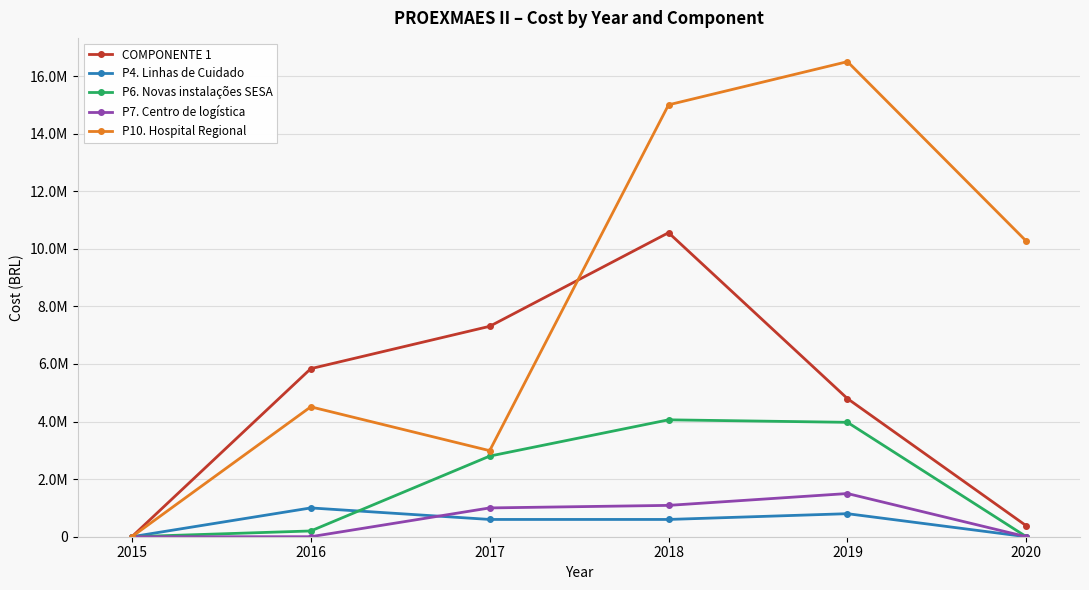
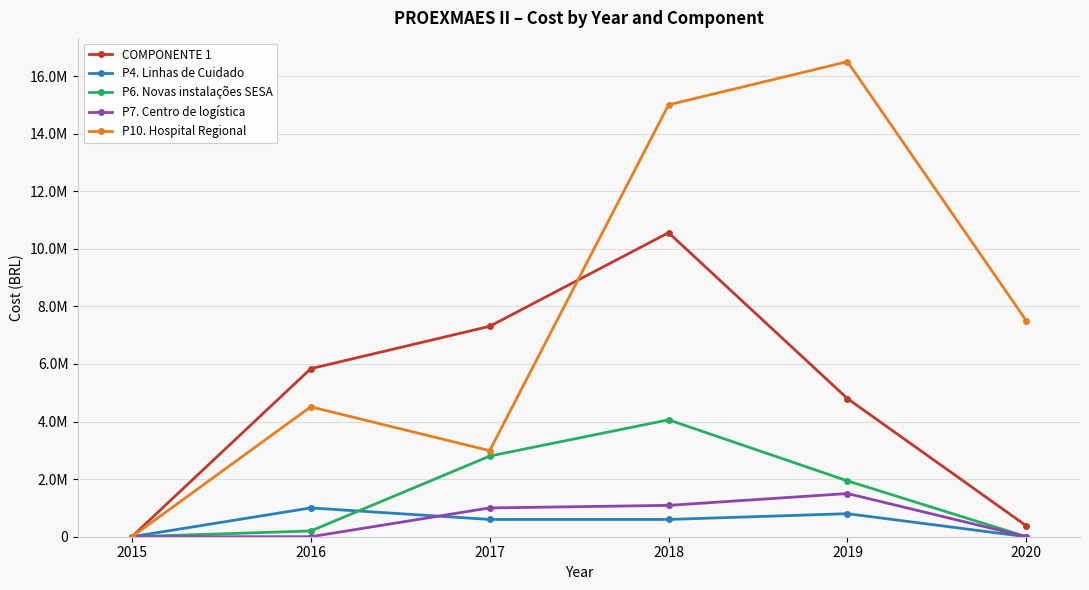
  {
    "COMPONENTE 1": {
      "2016": 5800000,
      "2017": 7300000,
      "2018": 10600000,
      "2019": 4800000,
      "2020": 400000
    },
    "P4. Linhas de Cuidado": {
      "2016": 1000000,
      "2017": 600000,
      "2018": 600000,
      "2019": 800000
    },
    "P6. Novas instalações SESA": {
      "2016": 200000,
      "2017": 2800000,
      "2018": 4100000,
-     "2019": 4000000
+     "2019": 1900000
    },
    "P7. Centro de logística": {
      "2016": 0,
      "2017": 1000000,
      "2018": 1100000,
      "2019": 1500000
    },
    "P10. Hospital Regional": {
      "2016": 4500000,
      "2017": 3000000,
      "2018": 15000000,
      "2019": 16500000,
-     "2020": 10300000
+     "2020": 7500000
    }
  }
